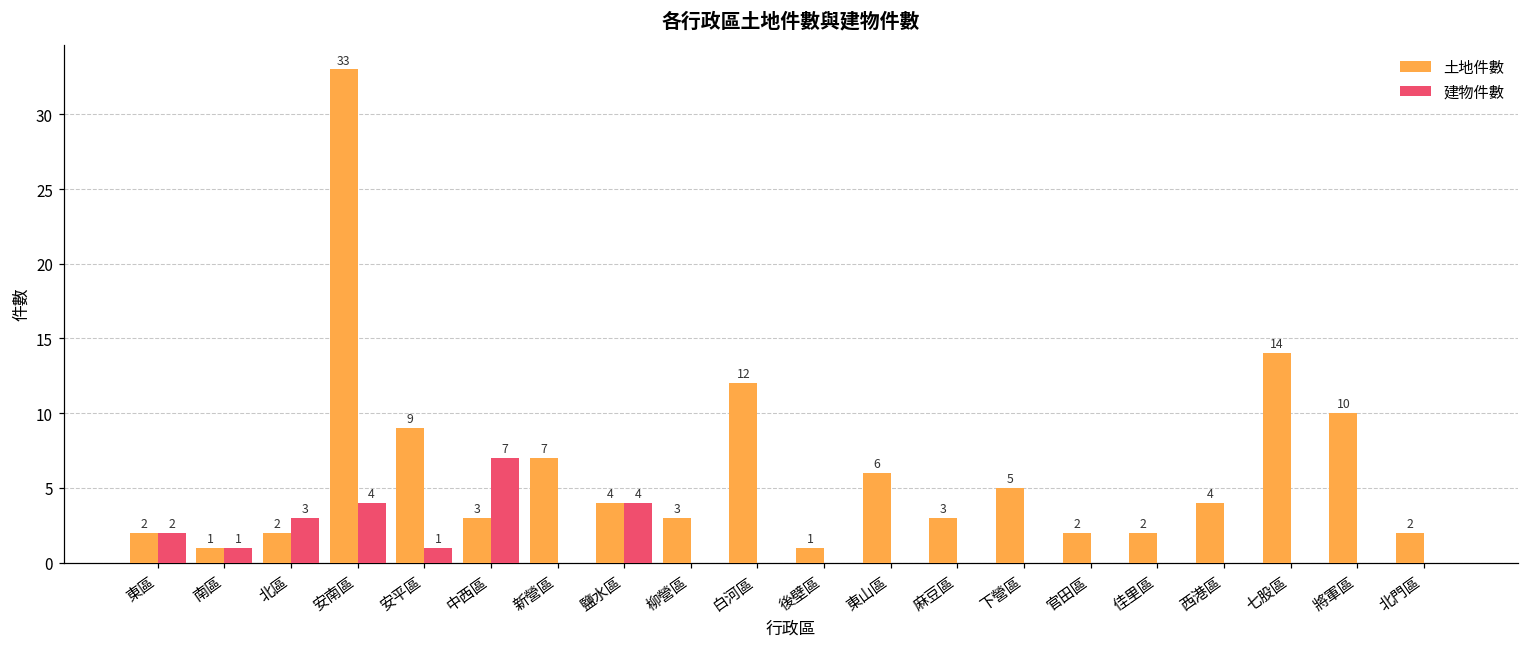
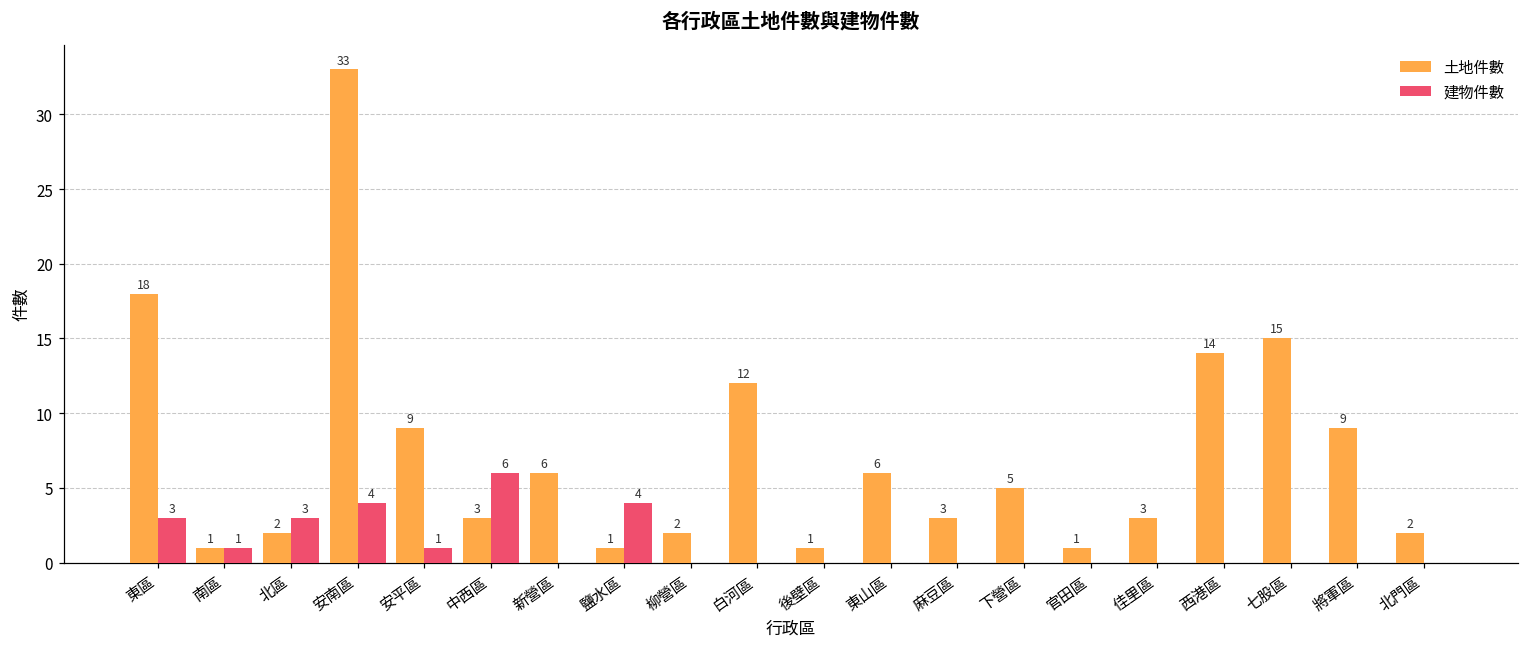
  {
    "土地件數": {
-     "東區": 2,
+     "東區": 18,
      "南區": 1,
      "北區": 2,
      "安南區": 33,
      "安平區": 9,
      "中西區": 3,
-     "新營區": 7,
-     "鹽水區": 4,
-     "柳營區": 3,
+     "新營區": 6,
+     "鹽水區": 1,
+     "柳營區": 2,
      "白河區": 12,
      "後壁區": 1,
      "東山區": 6,
      "麻豆區": 3,
      "下營區": 5,
-     "官田區": 2,
-     "佳里區": 2,
-     "西港區": 4,
-     "七股區": 14,
-     "將軍區": 10,
+     "官田區": 1,
+     "佳里區": 3,
+     "西港區": 14,
+     "七股區": 15,
+     "將軍區": 9,
      "北門區": 2
    },
    "建物件數": {
-     "東區": 2,
+     "東區": 3,
      "南區": 1,
      "北區": 3,
      "安南區": 4,
      "安平區": 1,
-     "中西區": 7,
+     "中西區": 6,
      "鹽水區": 4
    }
  }
